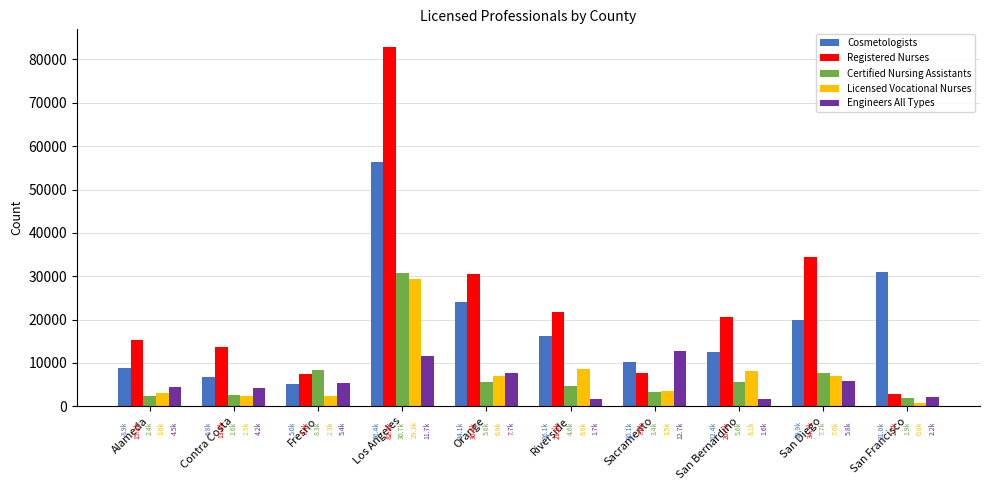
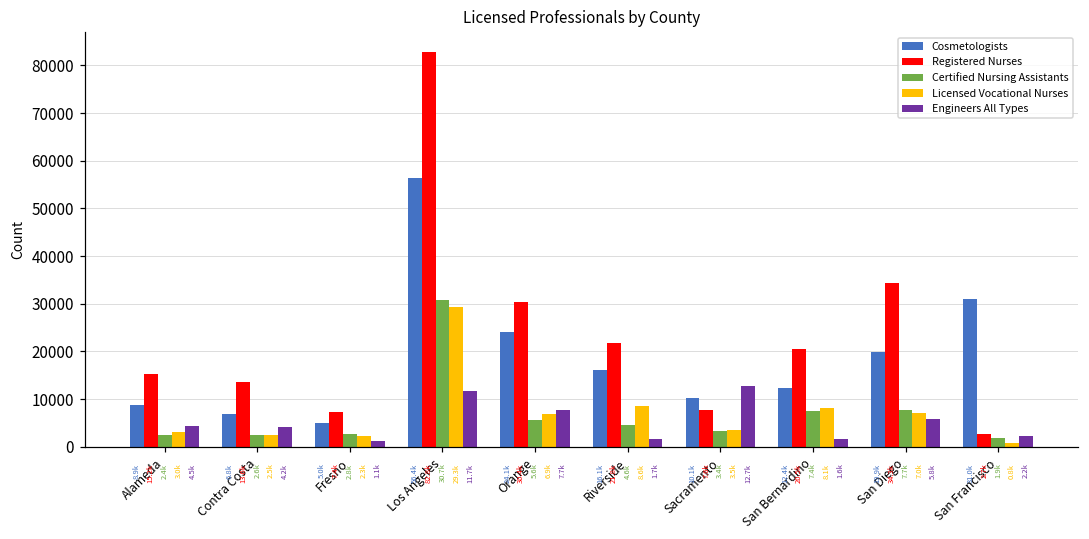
  {
    "Cosmetologists": {
      "Alameda": "9000",
      "Contra Costa": "7000",
      "Fresno": "5000",
      "Los Angeles": "56000",
      "Orange": "24000",
      "Riverside": "16000",
      "Sacramento": "10000",
      "San Bernardino": "12000",
      "San Diego": "20000",
      "San Francisco": "31000"
    },
    "Registered Nurses": {
      "Alameda": "15000",
      "Contra Costa": "14000",
      "Fresno": "7000",
      "Los Angeles": "83000",
      "Orange": "30000",
      "Riverside": "22000",
      "Sacramento": "8000",
      "San Bernardino": "20000",
      "San Diego": "34000"
    },
    "Certified Nursing Assistants": {
-     "Fresno": "8.3k",
-     "San Bernardino": "5.6k",
+     "Fresno": "2.8k",
+     "San Bernardino": "7.4k",
      "San Francisco": "1.9k"
    },
    "Licensed Vocational Nurses": {
      "Fresno": "2.3k",
      "San Francisco": "0.8k"
    },
    "Engineers All Types": {
-     "Fresno": "5.4k",
+     "Fresno": "1.1k",
      "Riverside": "1.7k",
      "San Bernardino": "1.6k",
      "San Francisco": "2.2k"
    }
  }
